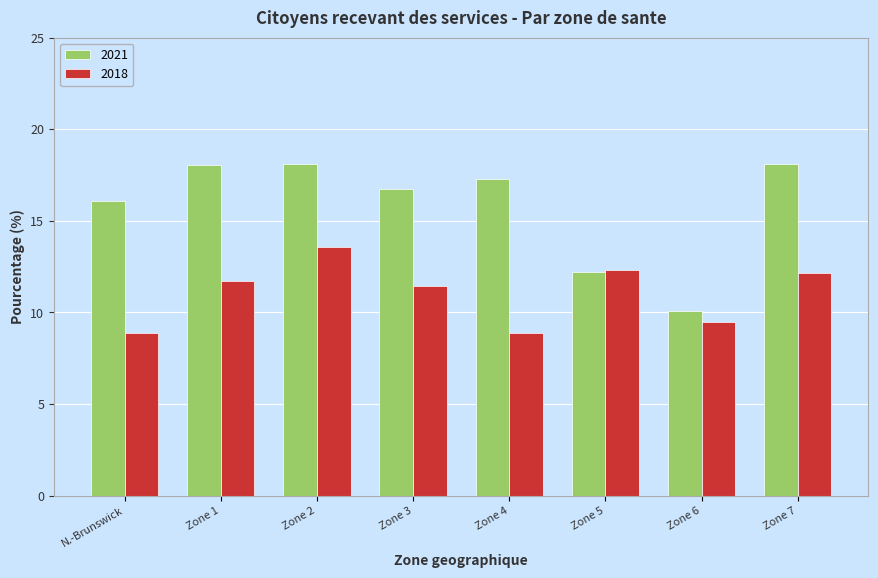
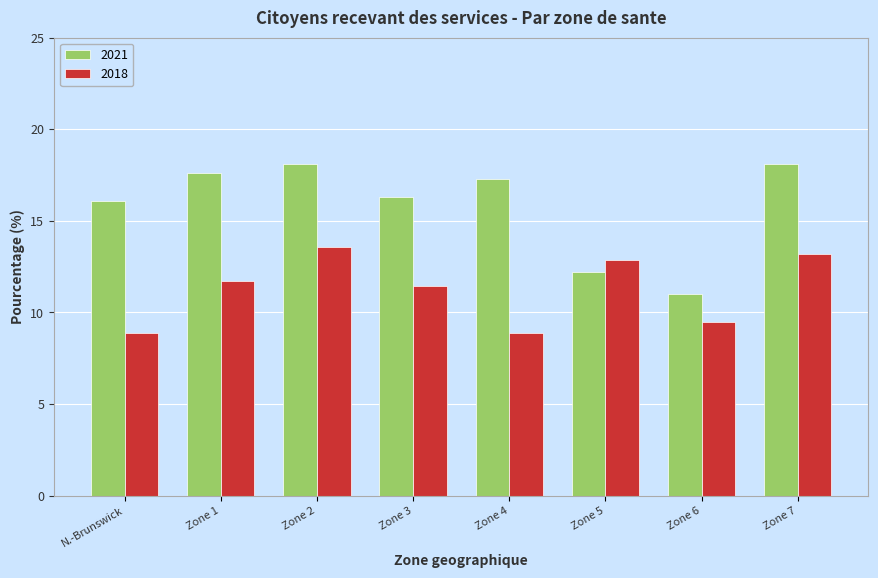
  {
    "2021": {
      "N.-Brunswick": 16.1,
-     "Zone 1": 18.0,
+     "Zone 1": 17.6,
      "Zone 2": 18.1,
-     "Zone 3": 16.7,
+     "Zone 3": 16.3,
      "Zone 4": 17.3,
      "Zone 5": 12.2,
-     "Zone 6": 10.1,
+     "Zone 6": 11.0,
      "Zone 7": 18.1
    },
    "2018": {
      "N.-Brunswick": 8.9,
      "Zone 1": 11.7,
      "Zone 2": 13.6,
      "Zone 3": 11.4,
      "Zone 4": 8.9,
-     "Zone 5": 12.3,
+     "Zone 5": 12.9,
      "Zone 6": 9.5,
-     "Zone 7": 12.2
+     "Zone 7": 13.2
    }
  }
